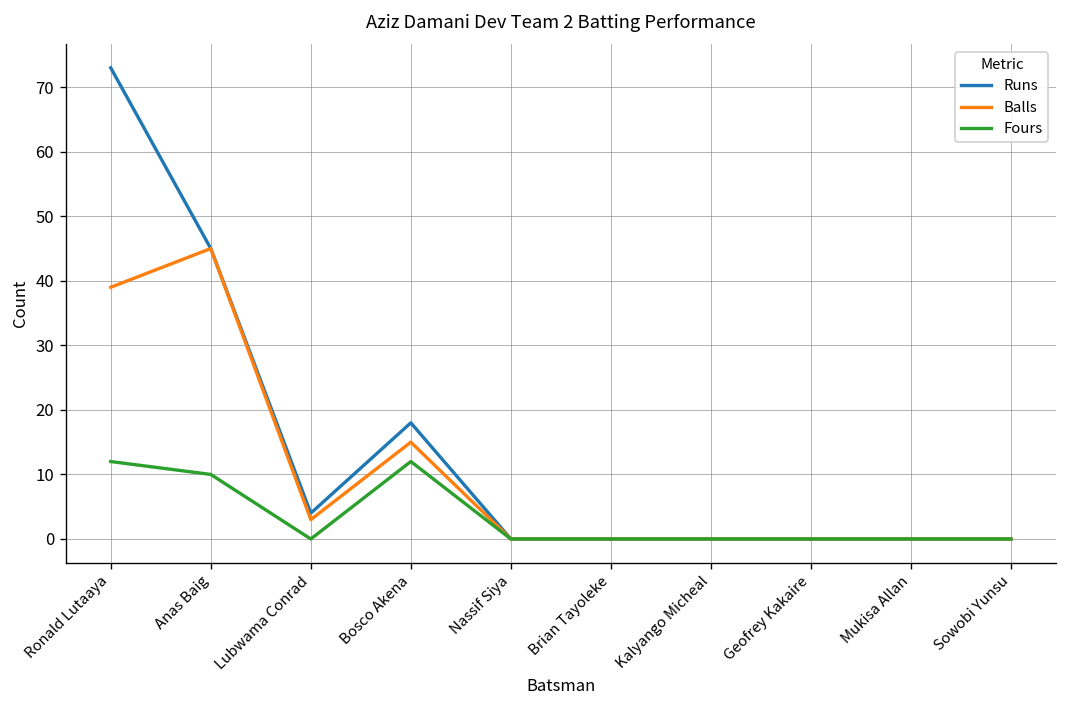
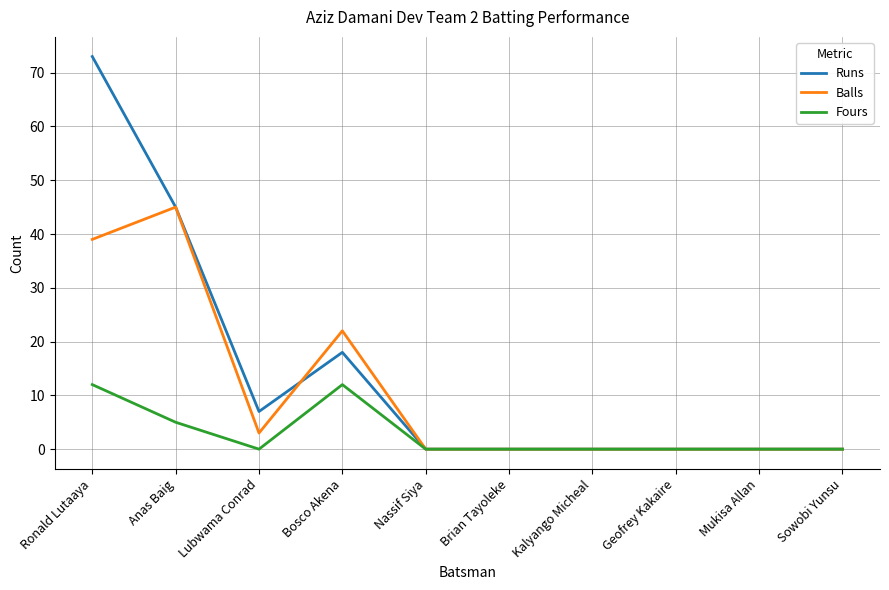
  {
    "Runs": {
      "Ronald Lutaaya": 73,
-     "Lubwama Conrad": 4,
+     "Lubwama Conrad": 7,
      "Bosco Akena": 18
    },
    "Balls": {
      "Ronald Lutaaya": 39,
      "Lubwama Conrad": 3,
-     "Bosco Akena": 15
+     "Bosco Akena": 22
    },
    "Fours": {
      "Ronald Lutaaya": 12,
-     "Anas Baig": 10,
+     "Anas Baig": 5,
      "Lubwama Conrad": 0,
      "Bosco Akena": 12
    }
  }
